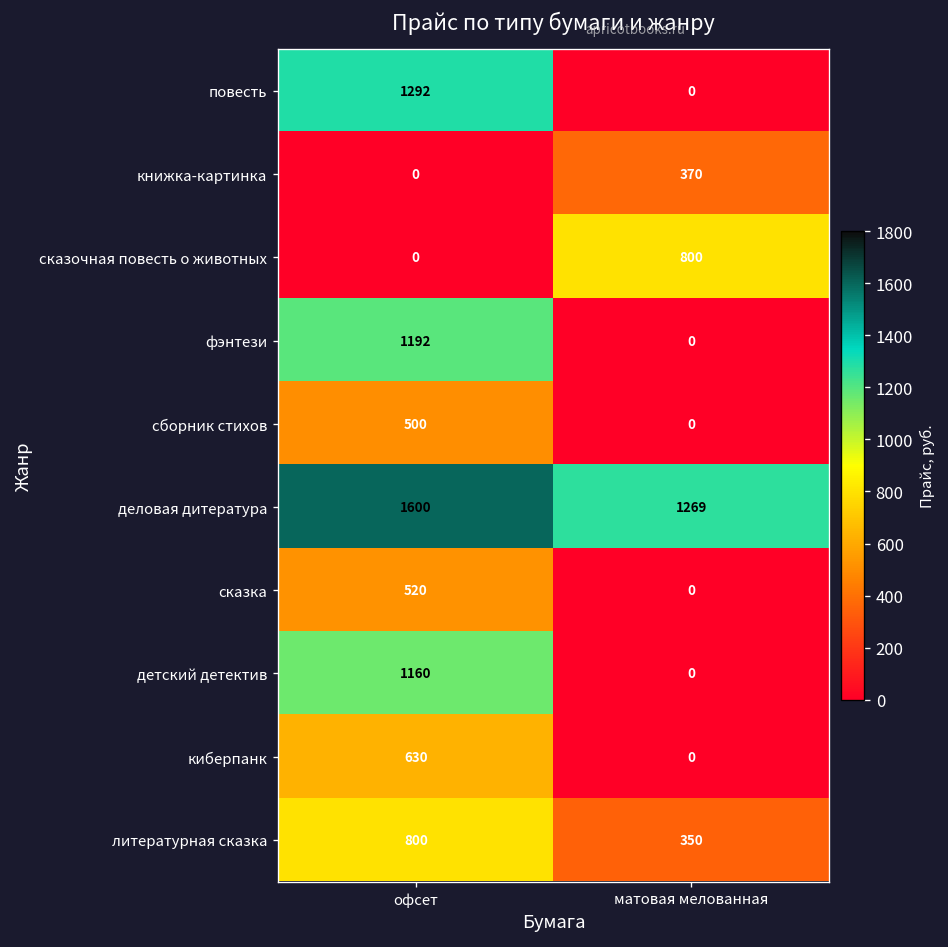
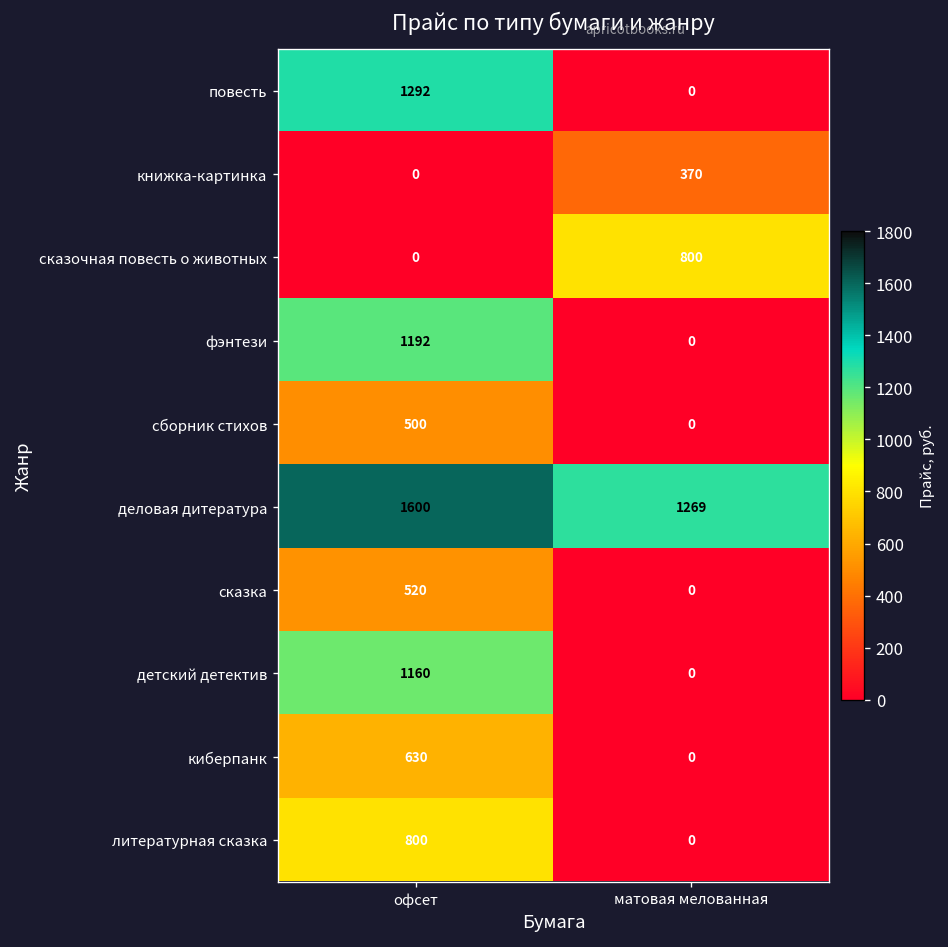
  {
    "повесть": {
      "офсет": 1292,
      "матовая мелованная": 0
    },
    "книжка-картинка": {
      "офсет": 0,
      "матовая мелованная": 370
    },
    "сказочная повесть о животных": {
      "офсет": 0,
      "матовая мелованная": 800
    },
    "фэнтези": {
      "офсет": 1192,
      "матовая мелованная": 0
    },
    "сборник стихов": {
      "офсет": 500,
      "матовая мелованная": 0
    },
    "деловая дитература": {
      "офсет": 1600,
      "матовая мелованная": 1269
    },
    "сказка": {
      "офсет": 520,
      "матовая мелованная": 0
    },
    "детский детектив": {
      "офсет": 1160,
      "матовая мелованная": 0
    },
    "киберпанк": {
      "офсет": 630,
      "матовая мелованная": 0
    },
    "литературная сказка": {
      "офсет": 800,
-     "матовая мелованная": 350
+     "матовая мелованная": 0
    }
  }
